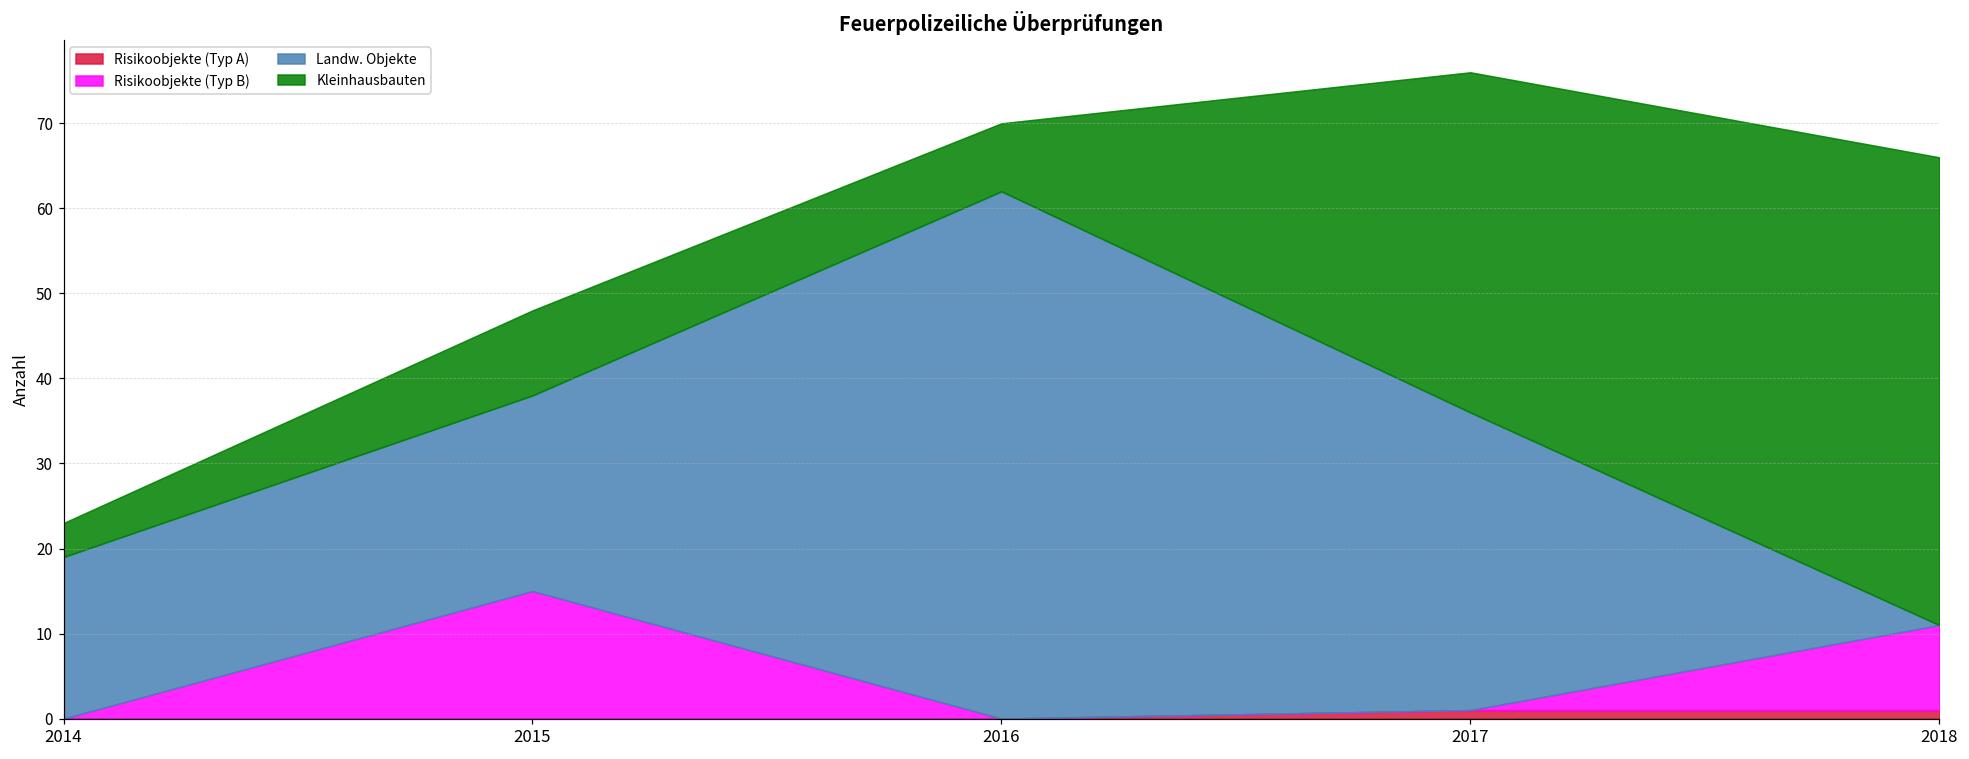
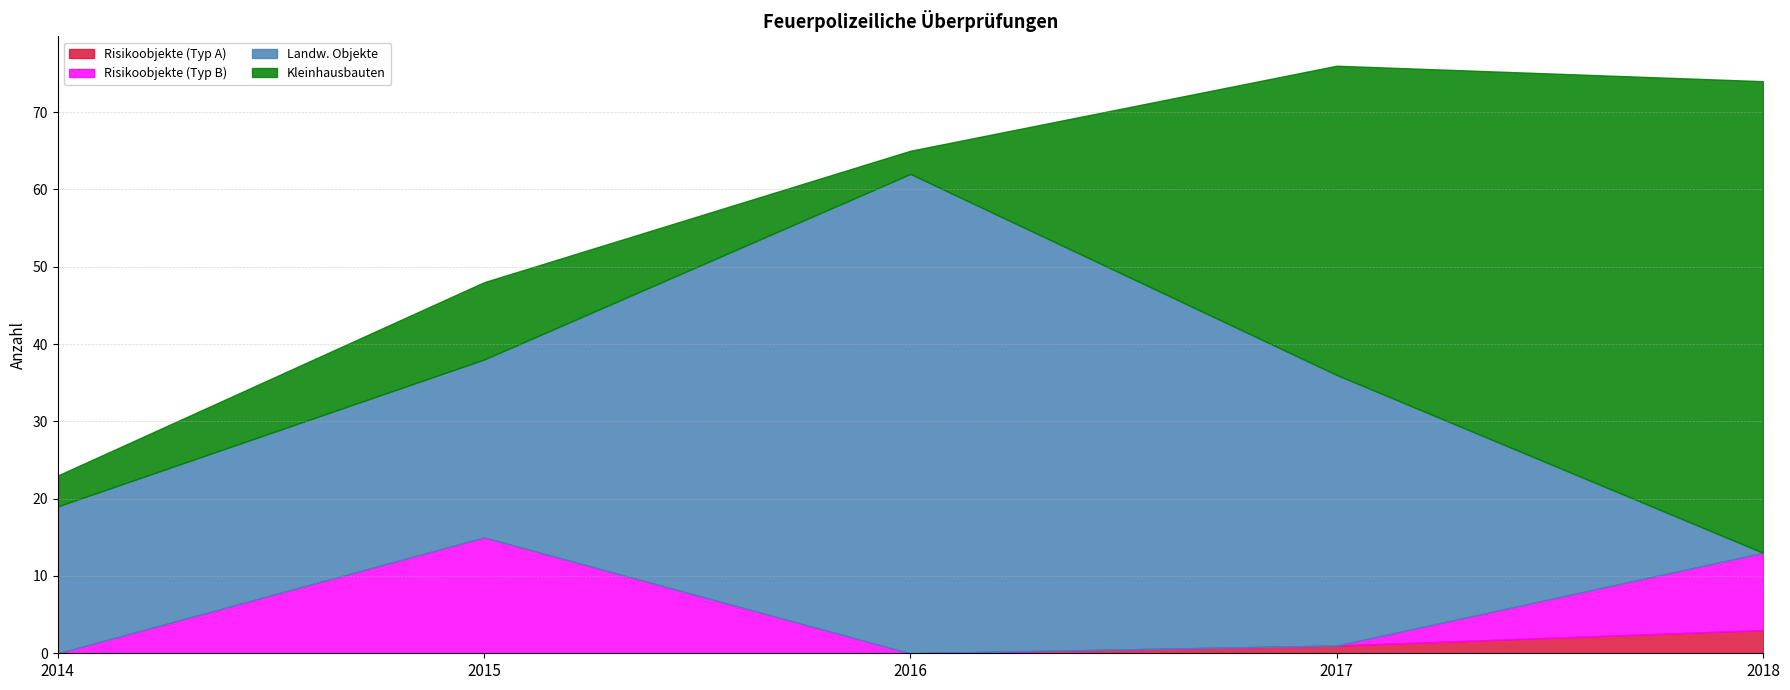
  {
    "Risikoobjekte (Typ A)": {
      "2015": 0,
-     "2018": 1
+     "2018": 3
    },
    "Risikoobjekte (Typ B)": {
      "2015": 15
    },
    "Landw. Objekte": {
      "2014": 19,
      "2015": 23,
      "2016": 62,
      "2017": 35
    },
    "Kleinhausbauten": {
      "2014": 4,
      "2015": 10,
-     "2016": 8,
+     "2016": 3,
      "2017": 40,
-     "2018": 55
+     "2018": 61
    }
  }
